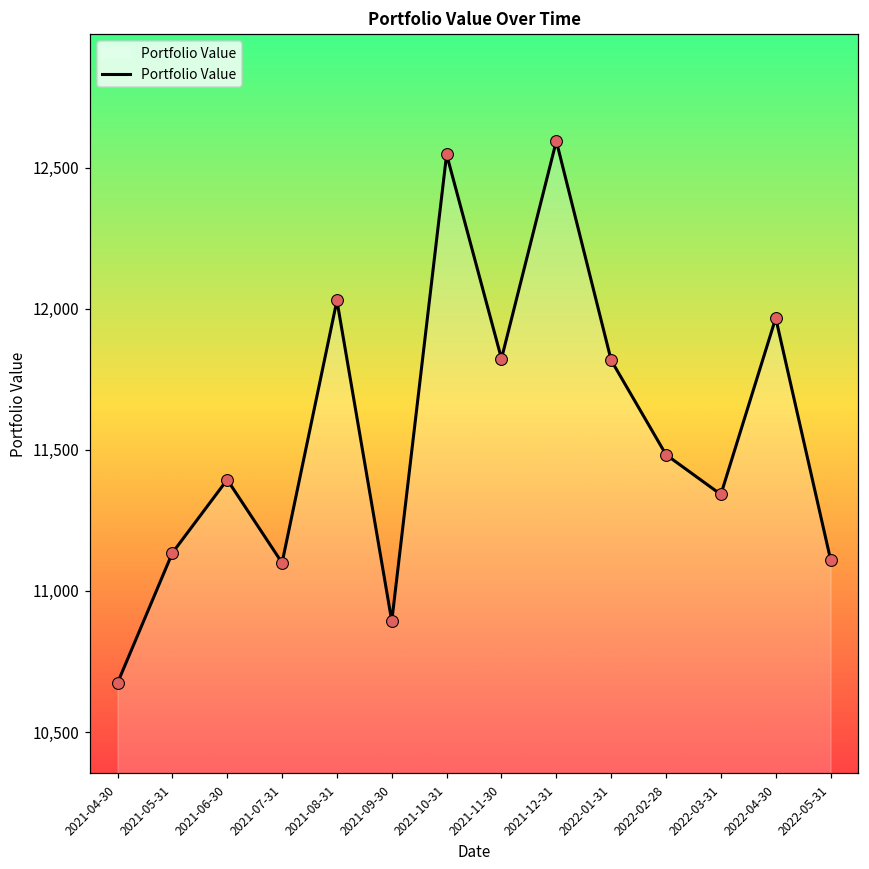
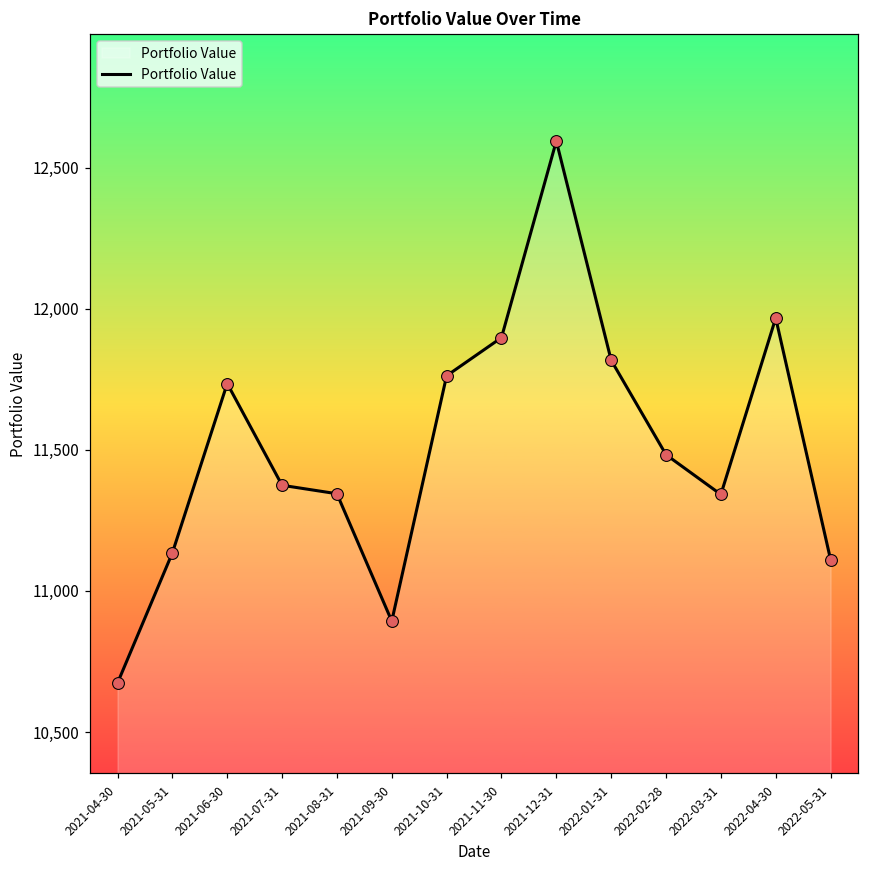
  {
    "2021-04-30": "10,670",
    "2021-05-31": "11,130",
-   "2021-06-30": "11,390",
-   "2021-07-31": "11,100",
-   "2021-08-31": "12,030",
+   "2021-06-30": "11,740",
+   "2021-07-31": "11,370",
+   "2021-08-31": "11,340",
    "2021-09-30": "10,890",
-   "2021-10-31": "12,550",
-   "2021-11-30": "11,820",
+   "2021-10-31": "11,760",
+   "2021-11-30": "11,900",
    "2021-12-31": "12,590",
    "2022-01-31": "11,820",
    "2022-02-28": "11,480",
    "2022-03-31": "11,340",
    "2022-04-30": "11,970",
    "2022-05-31": "11,110"
  }
